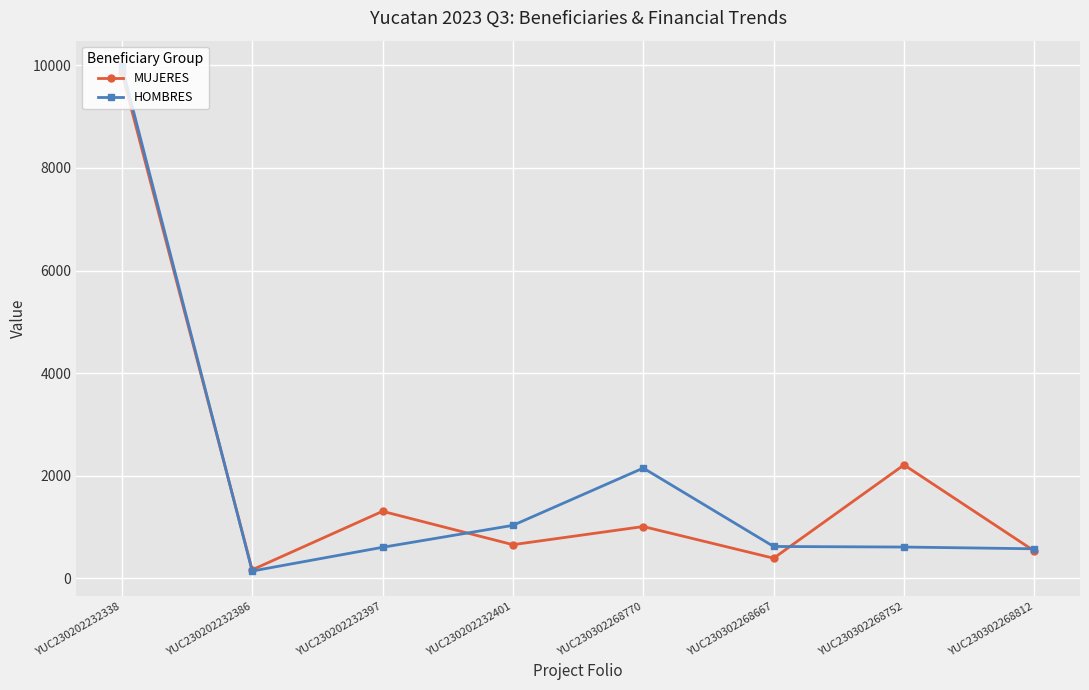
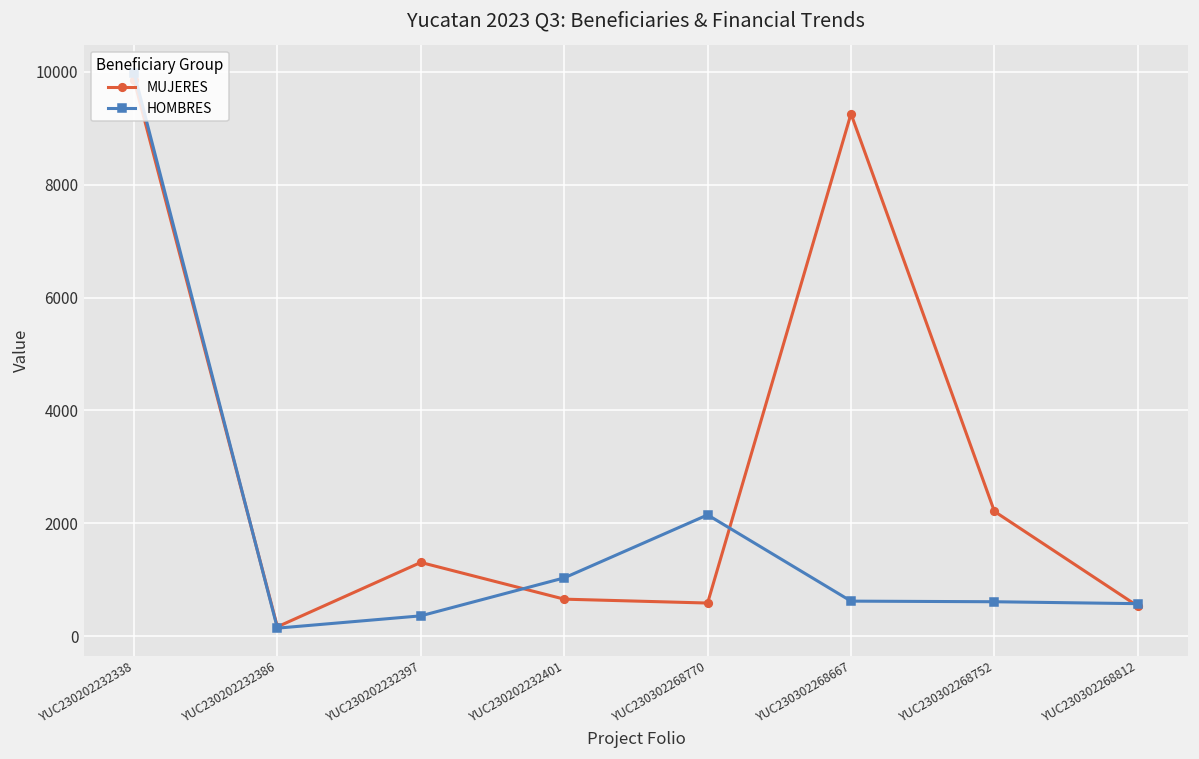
  {
    "MUJERES": {
      "YUC230202232397": 1300,
      "YUC230202232401": 700,
-     "YUC230302268770": 1000,
-     "YUC230302268667": 400,
+     "YUC230302268770": 600,
+     "YUC230302268667": 9300,
      "YUC230302268752": 2200
    },
    "HOMBRES": {
-     "YUC230202232397": 600,
+     "YUC230202232397": 400,
      "YUC230202232401": 1000,
      "YUC230302268770": 2100,
      "YUC230302268667": 600,
      "YUC230302268752": 600
    }
  }
